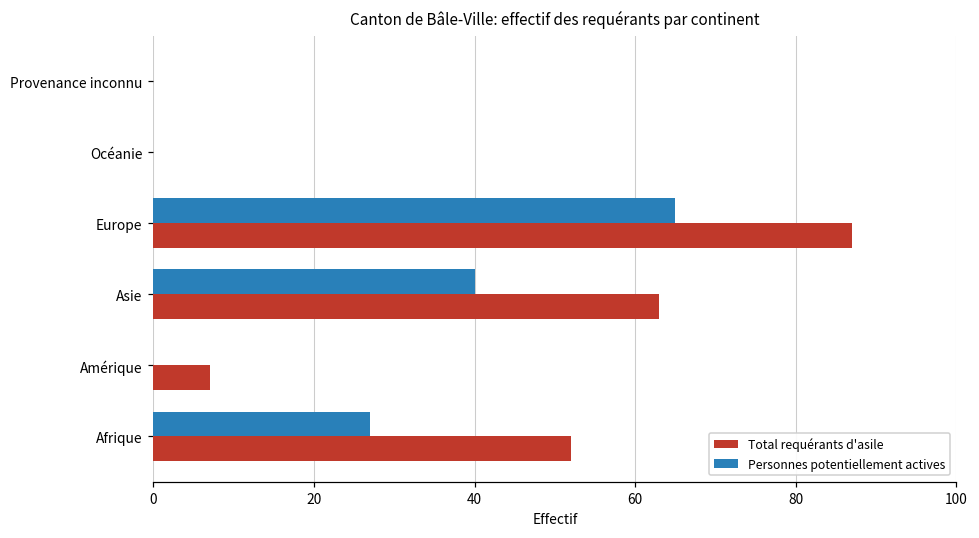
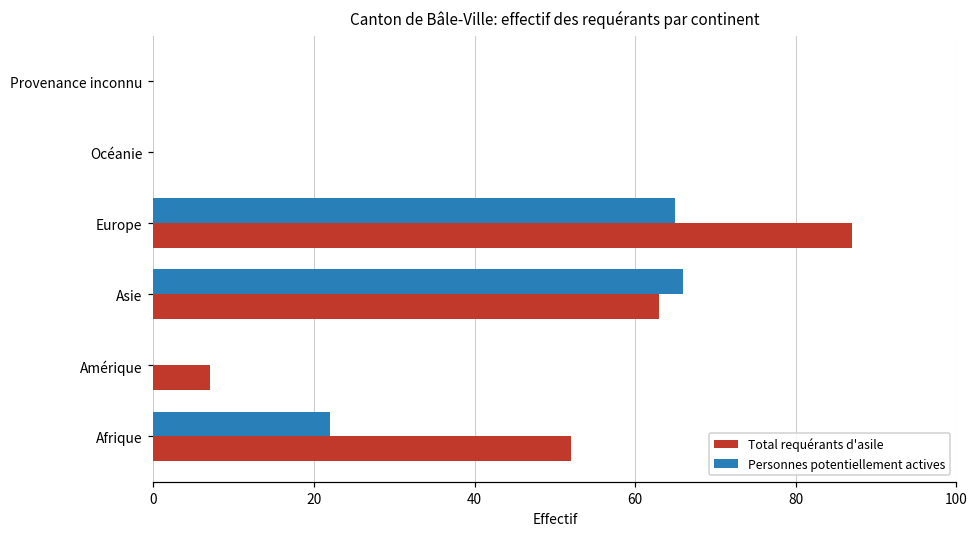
  {
    "Total requérants d'asile": {
      "Provenance inconnu": 0,
      "Océanie": 0,
      "Europe": 87,
      "Asie": 63,
      "Amérique": 7,
      "Afrique": 52
    },
    "Personnes potentiellement actives": {
      "Provenance inconnu": 0,
      "Océanie": 0,
      "Europe": 65,
-     "Asie": 40,
+     "Asie": 66,
      "Amérique": 0,
-     "Afrique": 27
+     "Afrique": 22
    }
  }
